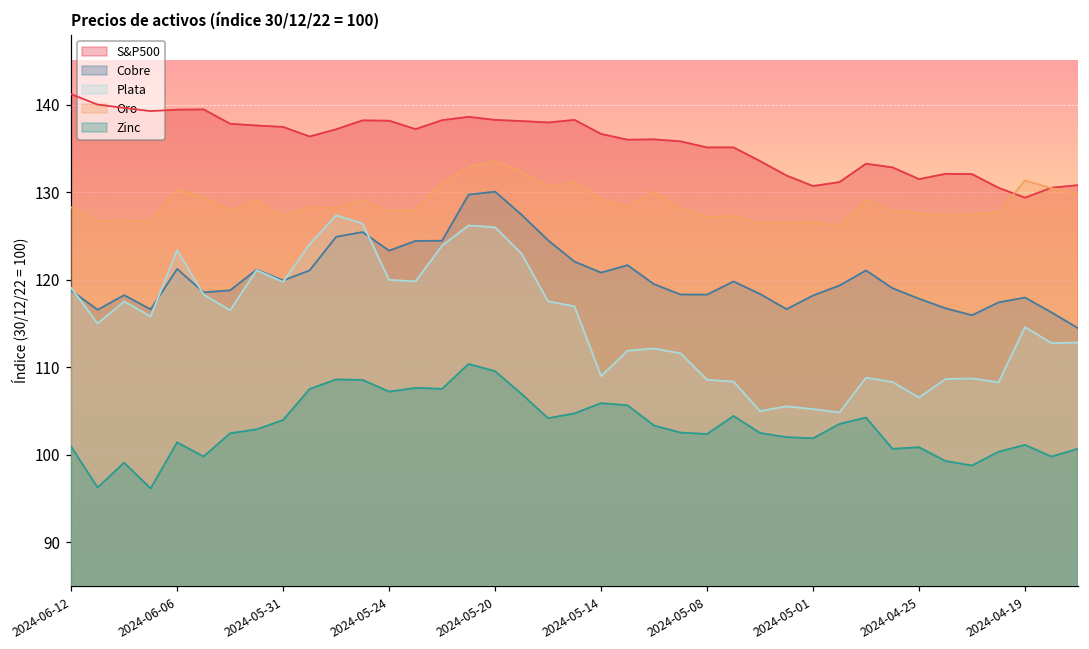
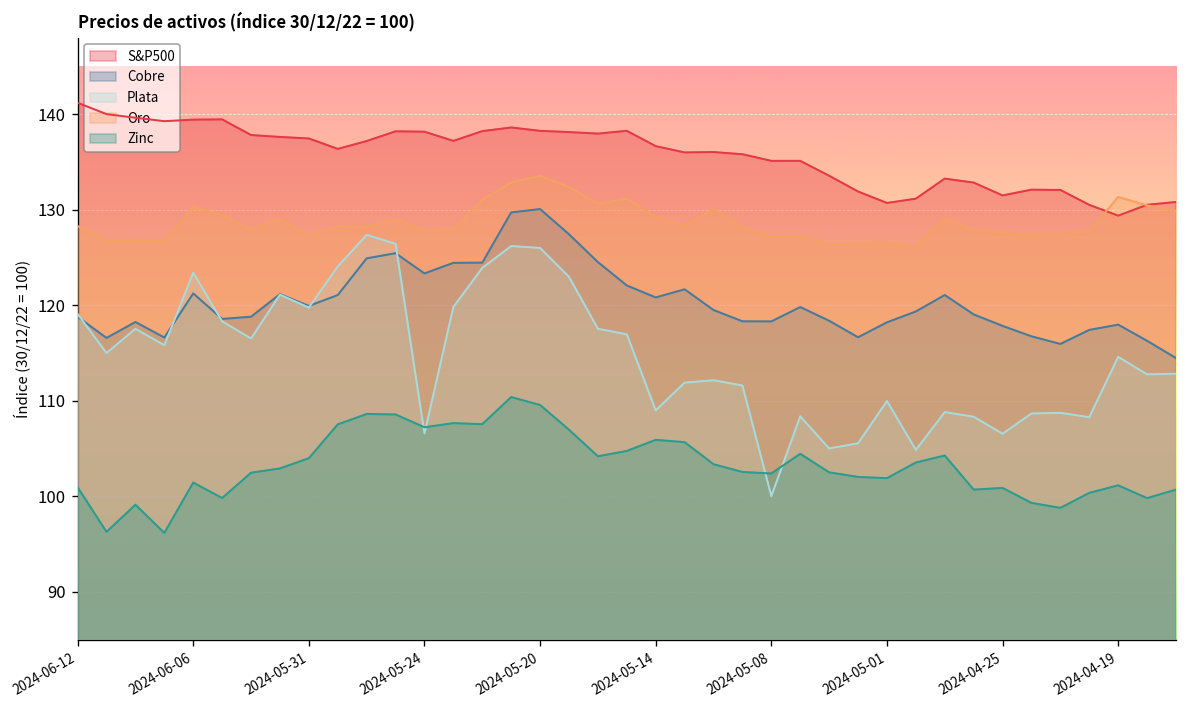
  {
    "Plata": {
      "2024-06-06": 123,
-     "2024-05-24": 120,
+     "2024-05-24": 107,
      "2024-05-20": 126,
      "2024-05-14": 109,
-     "2024-05-08": 109,
-     "2024-05-01": 105,
+     "2024-05-08": 100,
+     "2024-05-01": 110,
      "2024-04-25": 107,
      "2024-04-19": 115
    }
  }
